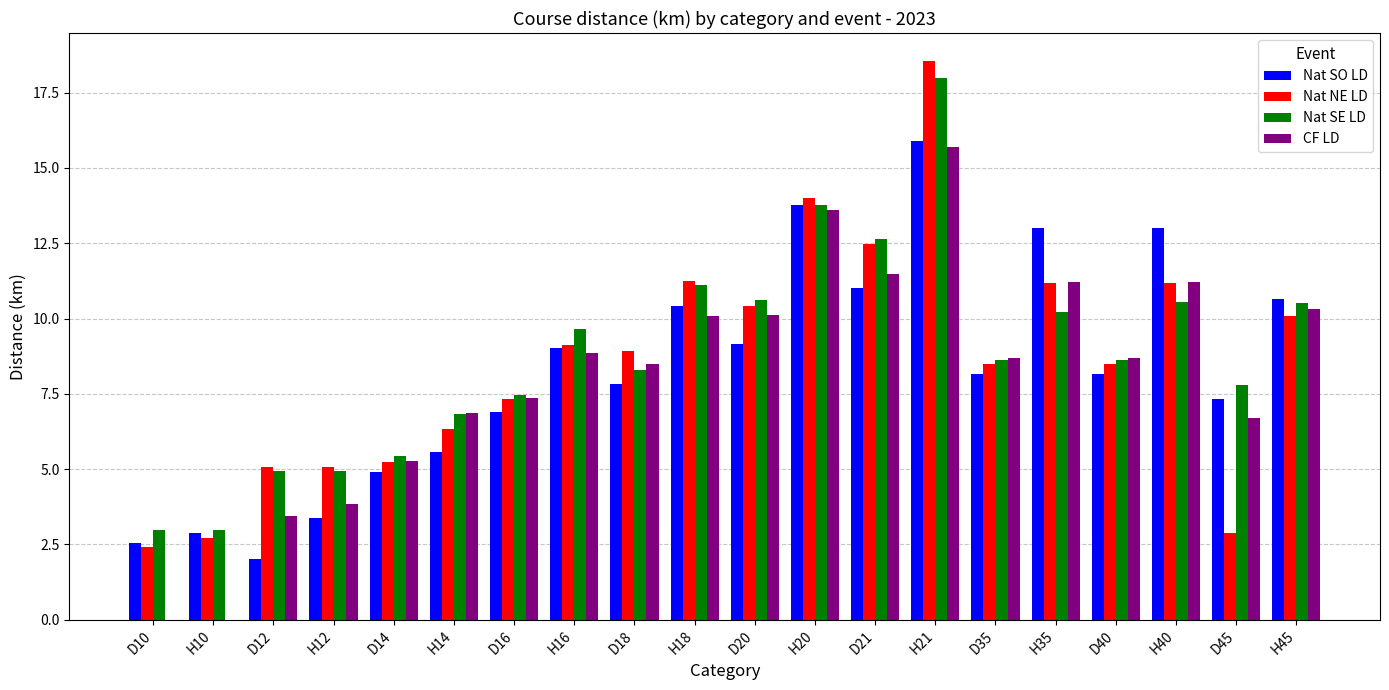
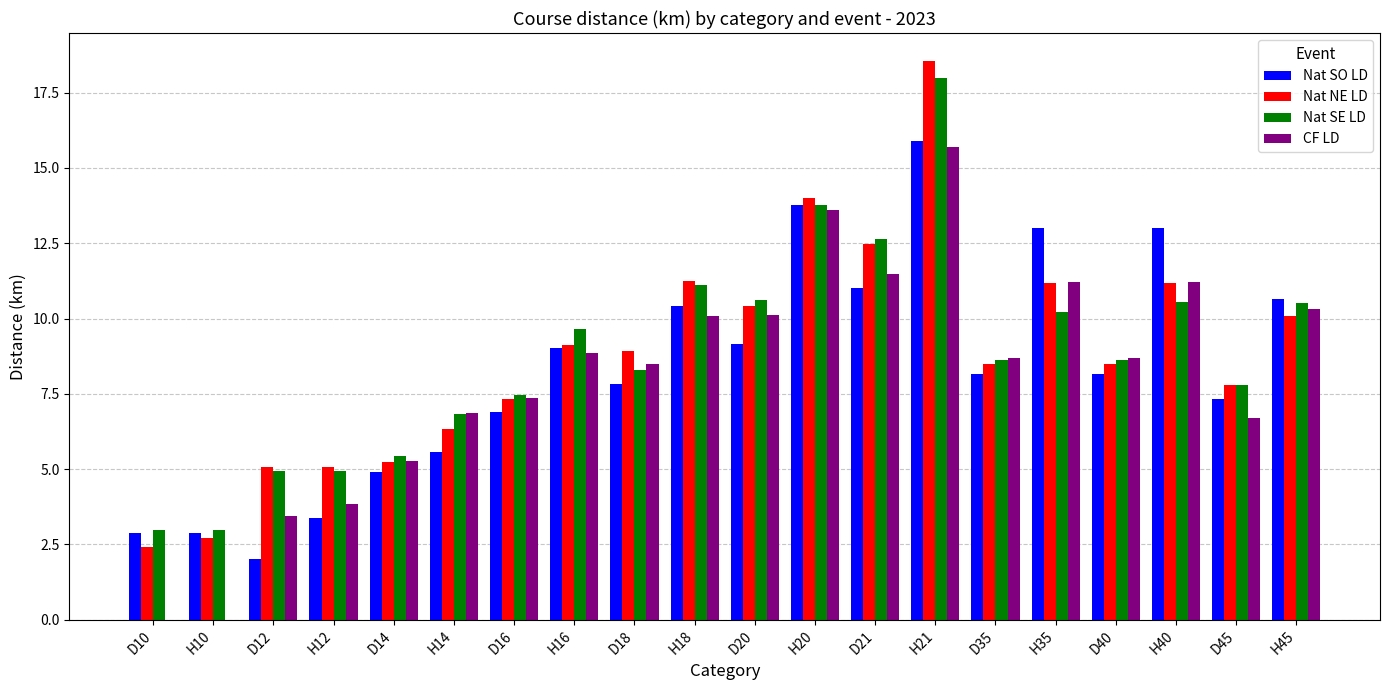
  {
    "Nat SO LD": {
-     "D10": 2.6,
+     "D10": 2.9,
      "H10": 2.9,
      "D12": 2.0,
      "H12": 3.4,
      "D14": 4.9,
      "H14": 5.6,
      "D16": 6.9,
      "H16": 9.0,
      "D18": 7.8,
      "H18": 10.4,
      "D20": 9.2,
      "H20": 13.8,
      "D21": 11.0,
      "H21": 15.9,
      "D35": 8.2,
      "H35": 13.0,
      "D40": 8.2,
      "H40": 13.0,
      "D45": 7.3,
      "H45": 10.7
    },
    "Nat NE LD": {
      "D10": 2.4,
      "H10": 2.7,
      "D12": 5.1,
      "H12": 5.1,
      "D14": 5.2,
      "H14": 6.3,
      "D16": 7.3,
      "H16": 9.1,
      "D18": 8.9,
      "H18": 11.3,
      "D20": 10.4,
      "H20": 14.0,
      "D21": 12.5,
      "H21": 18.6,
      "D35": 8.5,
      "H35": 11.2,
      "D40": 8.5,
      "H40": 11.2,
-     "D45": 2.9,
+     "D45": 7.8,
      "H45": 10.1
    },
    "Nat SE LD": {
      "D10": 3.0,
      "H10": 3.0,
      "D12": 5.0,
      "H12": 5.0,
      "D14": 5.4,
      "H14": 6.8,
      "D16": 7.5,
      "H16": 9.7,
      "D18": 8.3,
      "H18": 11.1,
      "D20": 10.6,
      "H20": 13.8,
      "D21": 12.6,
      "H21": 18.0,
      "D35": 8.6,
      "H35": 10.2,
      "D40": 8.6,
      "H40": 10.6,
      "D45": 7.8,
      "H45": 10.5
    },
    "CF LD": {
      "D10": 0.0,
      "H10": 0.0,
      "D12": 3.5,
      "H12": 3.8,
      "D14": 5.3,
      "H14": 6.9,
      "D16": 7.4,
      "H16": 8.9,
      "D18": 8.5,
      "H18": 10.1,
      "D20": 10.1,
      "H20": 13.6,
      "D21": 11.5,
      "H21": 15.7,
      "D35": 8.7,
      "H35": 11.2,
      "D40": 8.7,
      "H40": 11.2,
      "D45": 6.7,
      "H45": 10.3
    }
  }
